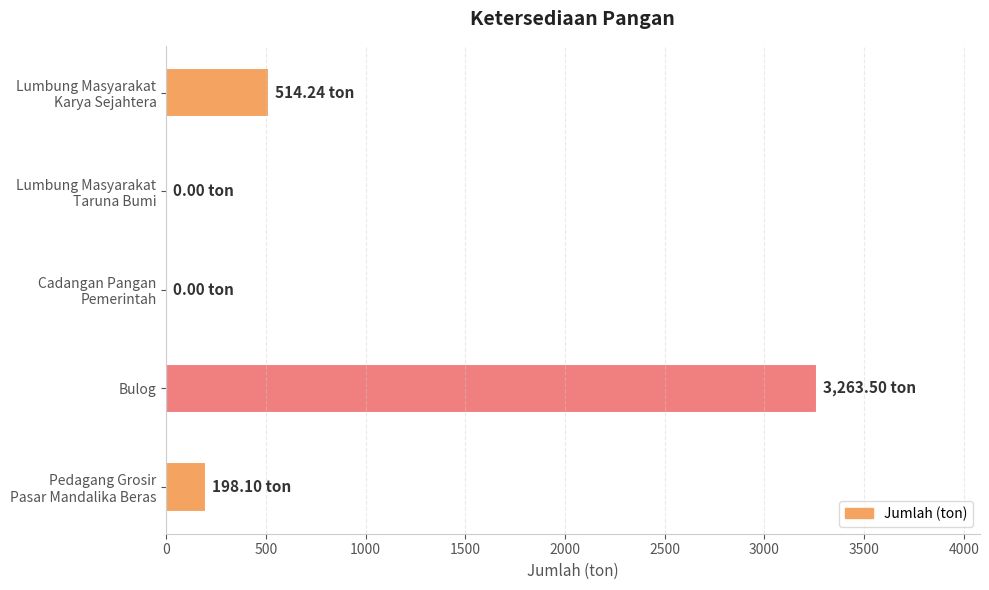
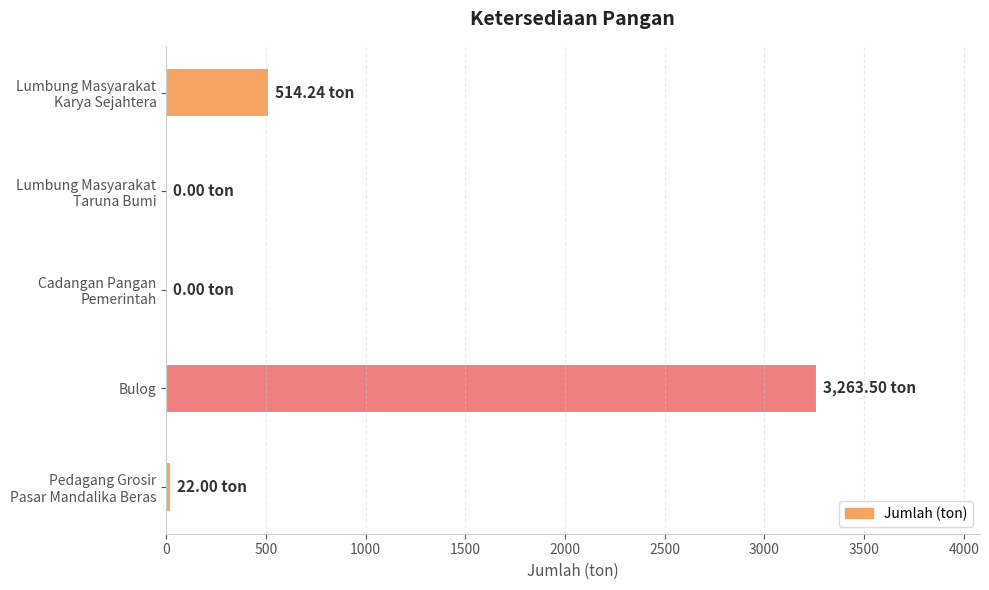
  {
    "Lumbung Masyarakat Karya Sejahtera": "514.24",
    "Lumbung Masyarakat Taruna Bumi": "0.00",
    "Cadangan Pangan Pemerintah": "0.00",
    "Bulog": "3,263.50",
-   "Pedagang Grosir Pasar Mandalika Beras": "198.10"
+   "Pedagang Grosir Pasar Mandalika Beras": "22.00"
  }
